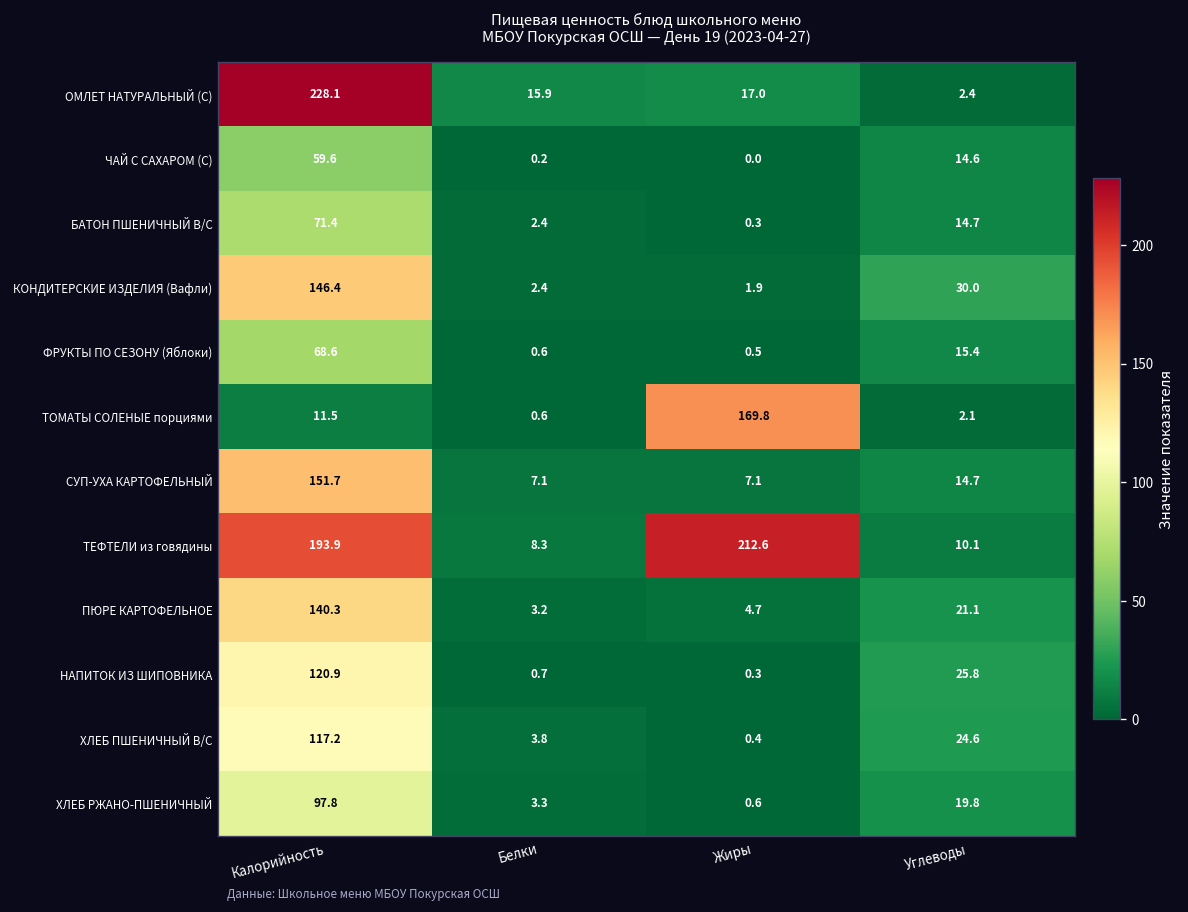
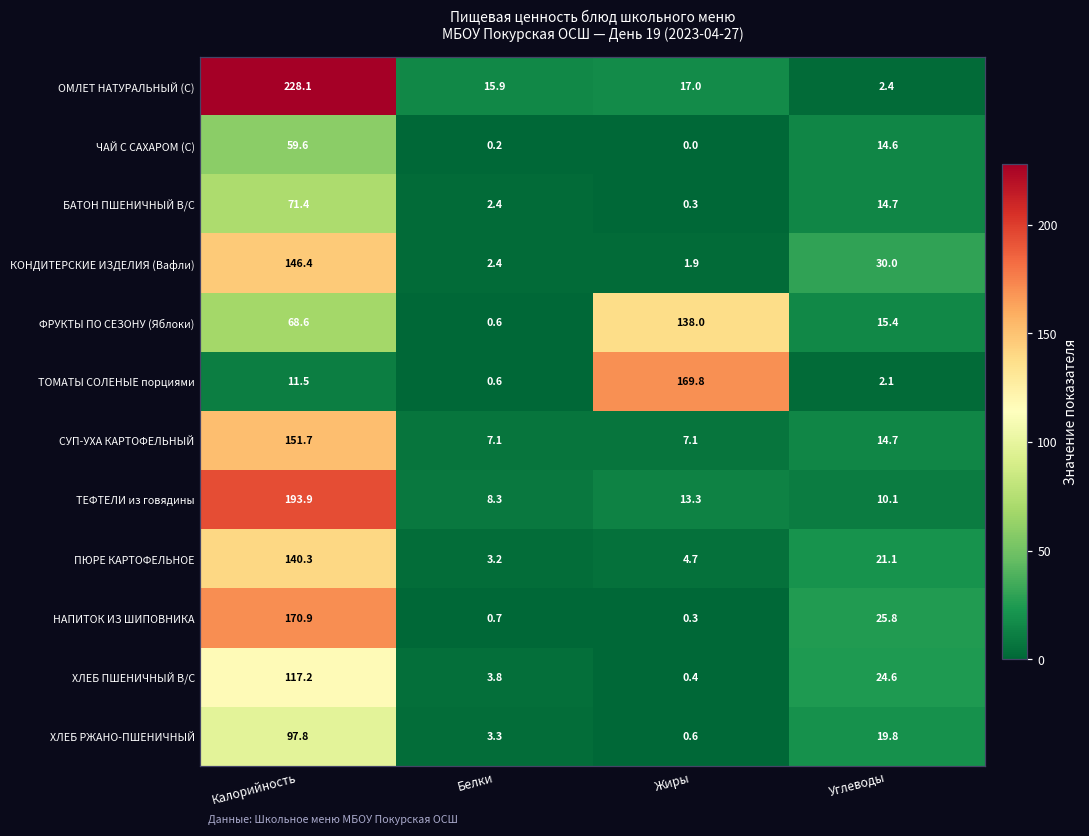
  {
    "ОМЛЕТ НАТУРАЛЬНЫЙ (С)": {
      "Калорийность": 228.1,
      "Белки": 15.9,
      "Жиры": 17.0,
      "Углеводы": 2.4
    },
    "ЧАЙ С САХАРОМ (С)": {
      "Калорийность": 59.6,
      "Белки": 0.2,
      "Жиры": 0.0,
      "Углеводы": 14.6
    },
    "БАТОН ПШЕНИЧНЫЙ В/С": {
      "Калорийность": 71.4,
      "Белки": 2.4,
      "Жиры": 0.3,
      "Углеводы": 14.7
    },
    "КОНДИТЕРСКИЕ ИЗДЕЛИЯ (Вафли)": {
      "Калорийность": 146.4,
      "Белки": 2.4,
      "Жиры": 1.9,
      "Углеводы": 30.0
    },
    "ФРУКТЫ ПО СЕЗОНУ (Яблоки)": {
      "Калорийность": 68.6,
      "Белки": 0.6,
-     "Жиры": 0.5,
+     "Жиры": 138.0,
      "Углеводы": 15.4
    },
    "ТОМАТЫ СОЛЕНЫЕ порциями": {
      "Калорийность": 11.5,
      "Белки": 0.6,
      "Жиры": 169.8,
      "Углеводы": 2.1
    },
    "СУП-УХА КАРТОФЕЛЬНЫЙ": {
      "Калорийность": 151.7,
      "Белки": 7.1,
      "Жиры": 7.1,
      "Углеводы": 14.7
    },
    "ТЕФТЕЛИ из говядины": {
      "Калорийность": 193.9,
      "Белки": 8.3,
-     "Жиры": 212.6,
+     "Жиры": 13.3,
      "Углеводы": 10.1
    },
    "ПЮРЕ КАРТОФЕЛЬНОЕ": {
      "Калорийность": 140.3,
      "Белки": 3.2,
      "Жиры": 4.7,
      "Углеводы": 21.1
    },
    "НАПИТОК ИЗ ШИПОВНИКА": {
-     "Калорийность": 120.9,
+     "Калорийность": 170.9,
      "Белки": 0.7,
      "Жиры": 0.3,
      "Углеводы": 25.8
    },
    "ХЛЕБ ПШЕНИЧНЫЙ В/С": {
      "Калорийность": 117.2,
      "Белки": 3.8,
      "Жиры": 0.4,
      "Углеводы": 24.6
    },
    "ХЛЕБ РЖАНО-ПШЕНИЧНЫЙ": {
      "Калорийность": 97.8,
      "Белки": 3.3,
      "Жиры": 0.6,
      "Углеводы": 19.8
    }
  }
